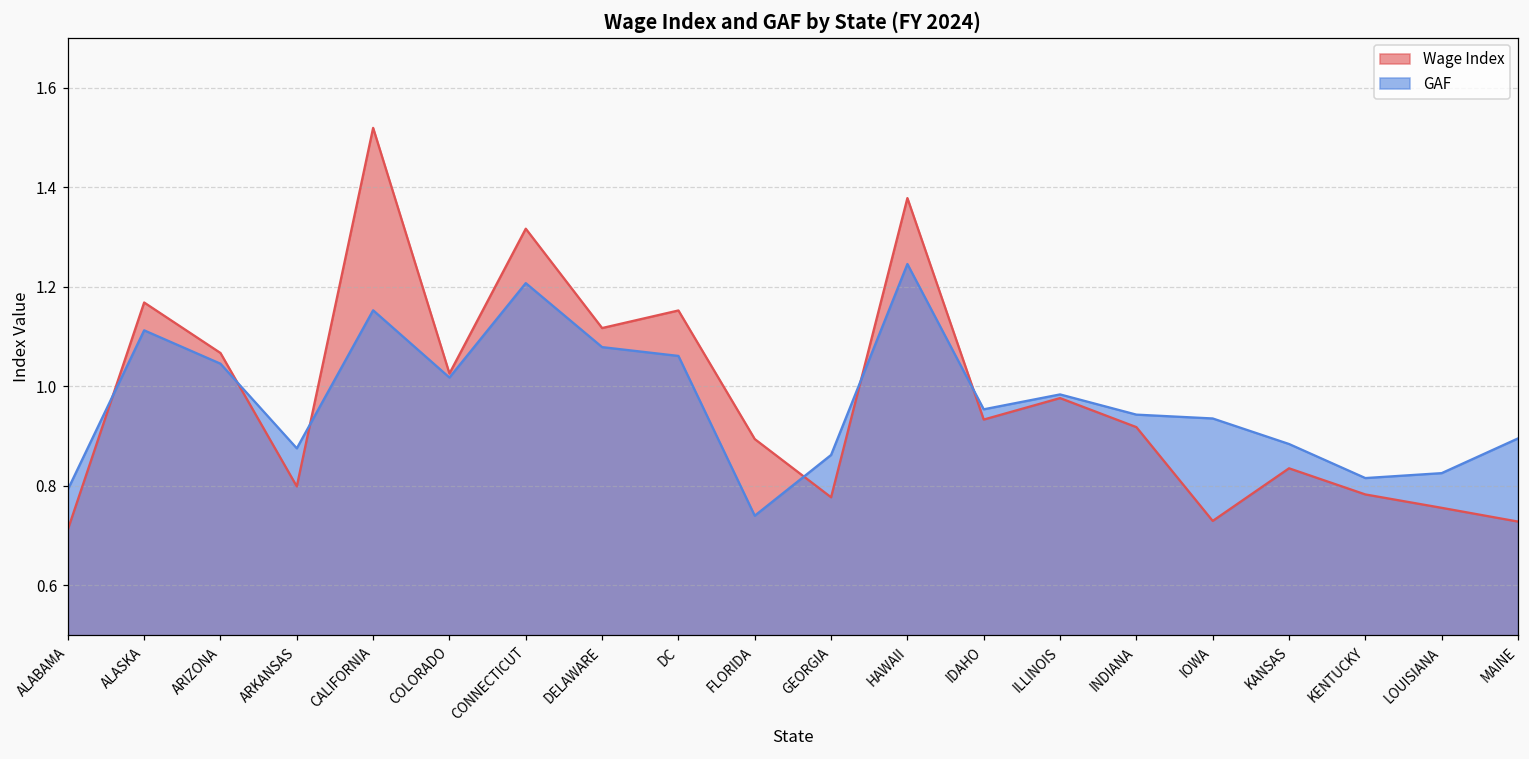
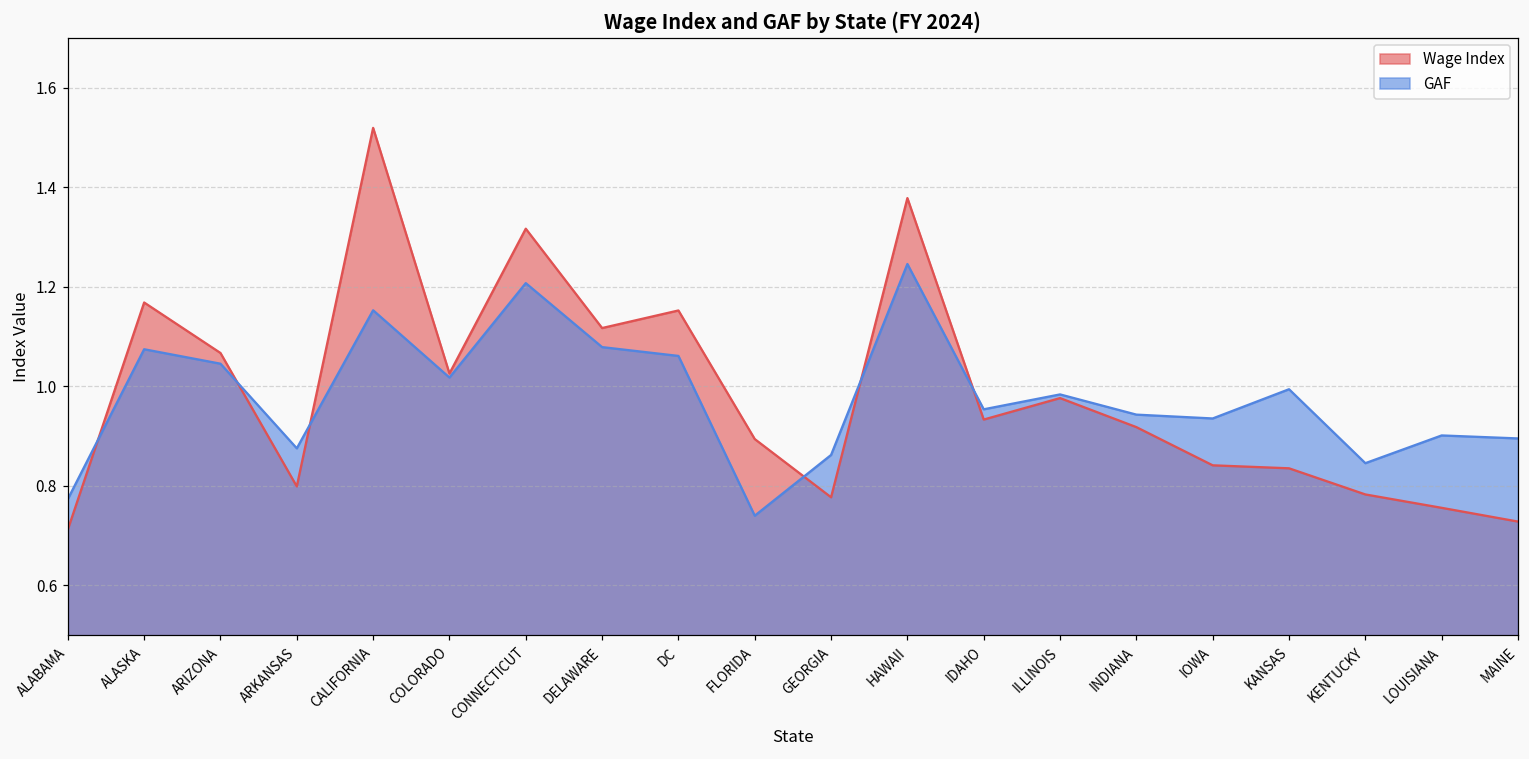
  {
    "Wage Index": {
      "ALABAMA": 0.71,
      "ALASKA": 1.17,
      "ARIZONA": 1.07,
      "ARKANSAS": 0.80,
      "CALIFORNIA": 1.52,
      "COLORADO": 1.03,
      "CONNECTICUT": 1.32,
      "DELAWARE": 1.12,
      "DC": 1.15,
      "FLORIDA": 0.89,
      "GEORGIA": 0.78,
      "HAWAII": 1.38,
      "IDAHO": 0.93,
      "ILLINOIS": 0.98,
      "INDIANA": 0.92,
-     "IOWA": 0.73,
+     "IOWA": 0.84,
      "KANSAS": 0.84,
      "KENTUCKY": 0.78,
      "LOUISIANA": 0.76,
      "MAINE": 0.73
    },
    "GAF": {
-     "ALABAMA": 0.79,
-     "ALASKA": 1.11,
+     "ALABAMA": 0.77,
+     "ALASKA": 1.07,
      "ARIZONA": 1.05,
      "ARKANSAS": 0.88,
      "CALIFORNIA": 1.15,
      "COLORADO": 1.02,
      "CONNECTICUT": 1.21,
      "DELAWARE": 1.08,
      "DC": 1.06,
      "FLORIDA": 0.74,
      "GEORGIA": 0.86,
      "HAWAII": 1.25,
      "IDAHO": 0.95,
      "ILLINOIS": 0.98,
      "INDIANA": 0.94,
      "IOWA": 0.94,
-     "KANSAS": 0.88,
-     "KENTUCKY": 0.82,
-     "LOUISIANA": 0.83,
+     "KANSAS": 0.99,
+     "KENTUCKY": 0.85,
+     "LOUISIANA": 0.90,
      "MAINE": 0.90
    }
  }
